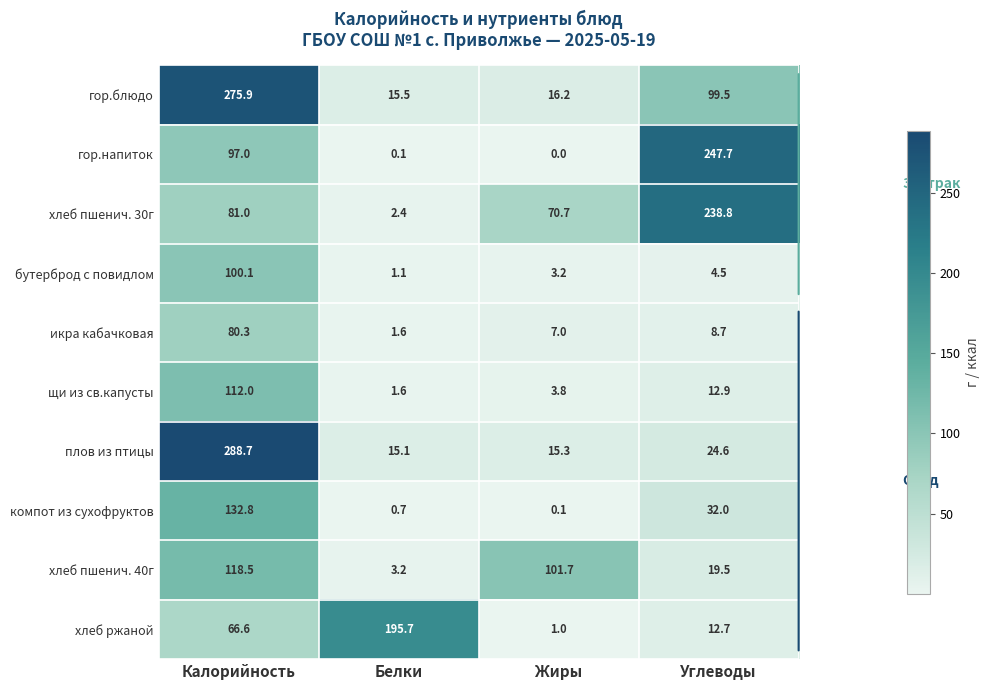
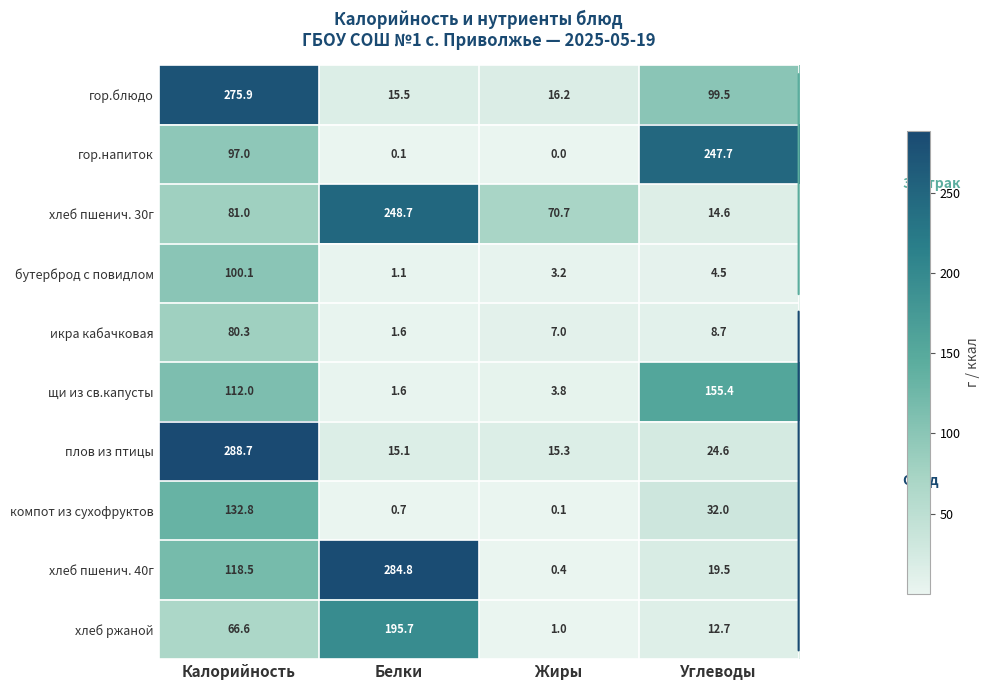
  {
    "гор.блюдо": {
      "Калорийность": 275.9,
      "Белки": 15.5,
      "Жиры": 16.2,
      "Углеводы": 99.5
    },
    "гор.напиток": {
      "Калорийность": 97.0,
      "Белки": 0.1,
      "Жиры": 0.0,
      "Углеводы": 247.7
    },
    "хлеб пшенич. 30г": {
      "Калорийность": 81.0,
-     "Белки": 2.4,
+     "Белки": 248.7,
      "Жиры": 70.7,
-     "Углеводы": 238.8
+     "Углеводы": 14.6
    },
    "бутерброд с повидлом": {
      "Калорийность": 100.1,
      "Белки": 1.1,
      "Жиры": 3.2,
      "Углеводы": 4.5
    },
    "икра кабачковая": {
      "Калорийность": 80.3,
      "Белки": 1.6,
      "Жиры": 7.0,
      "Углеводы": 8.7
    },
    "щи из св.капусты": {
      "Калорийность": 112.0,
      "Белки": 1.6,
      "Жиры": 3.8,
-     "Углеводы": 12.9
+     "Углеводы": 155.4
    },
    "плов из птицы": {
      "Калорийность": 288.7,
      "Белки": 15.1,
      "Жиры": 15.3,
      "Углеводы": 24.6
    },
    "компот из сухофруктов": {
      "Калорийность": 132.8,
      "Белки": 0.7,
      "Жиры": 0.1,
      "Углеводы": 32.0
    },
    "хлеб пшенич. 40г": {
      "Калорийность": 118.5,
-     "Белки": 3.2,
-     "Жиры": 101.7,
+     "Белки": 284.8,
+     "Жиры": 0.4,
      "Углеводы": 19.5
    },
    "хлеб ржаной": {
      "Калорийность": 66.6,
      "Белки": 195.7,
      "Жиры": 1.0,
      "Углеводы": 12.7
    }
  }
